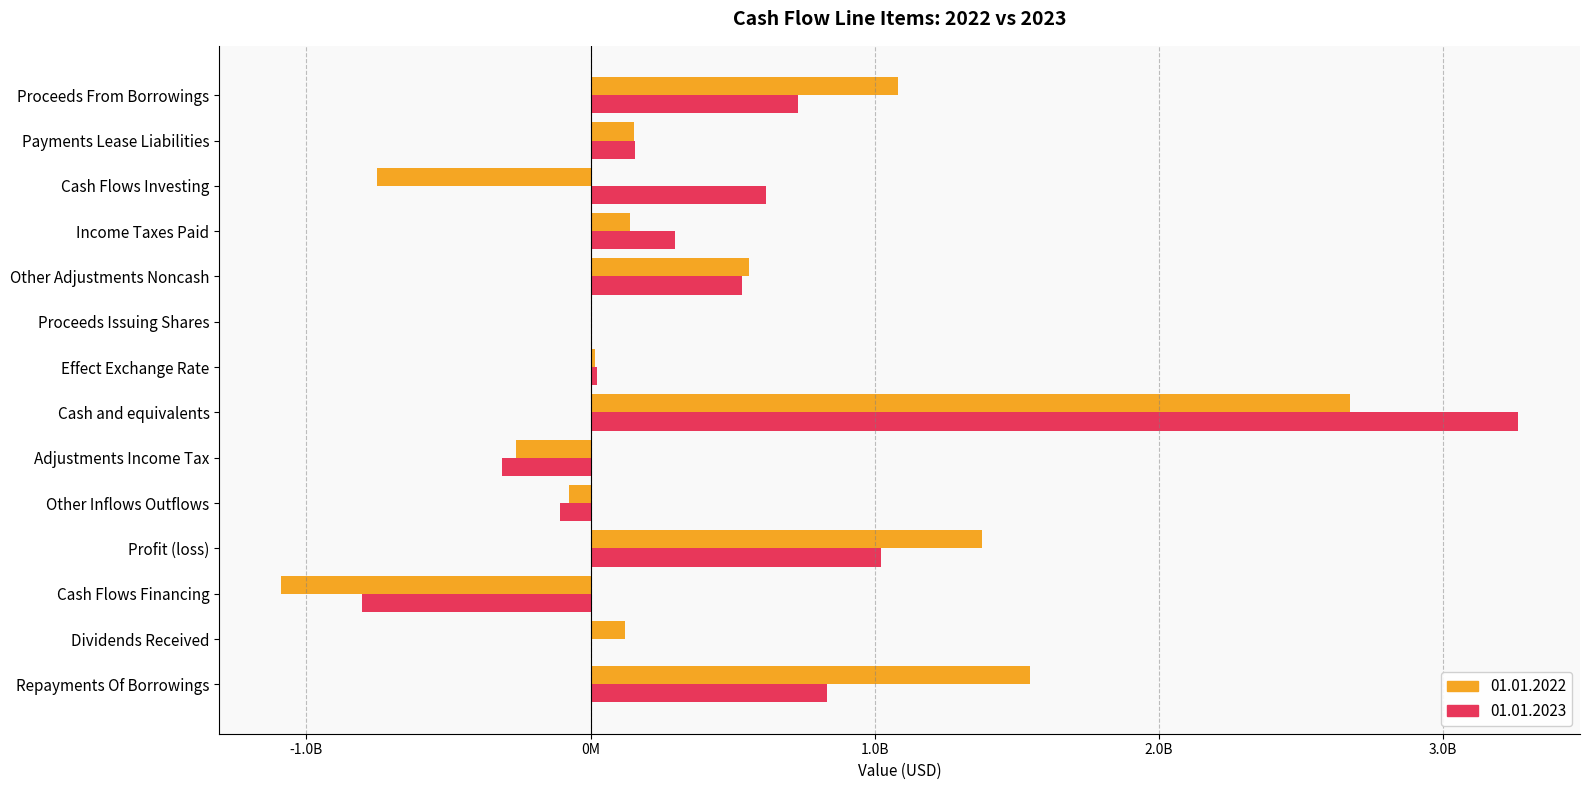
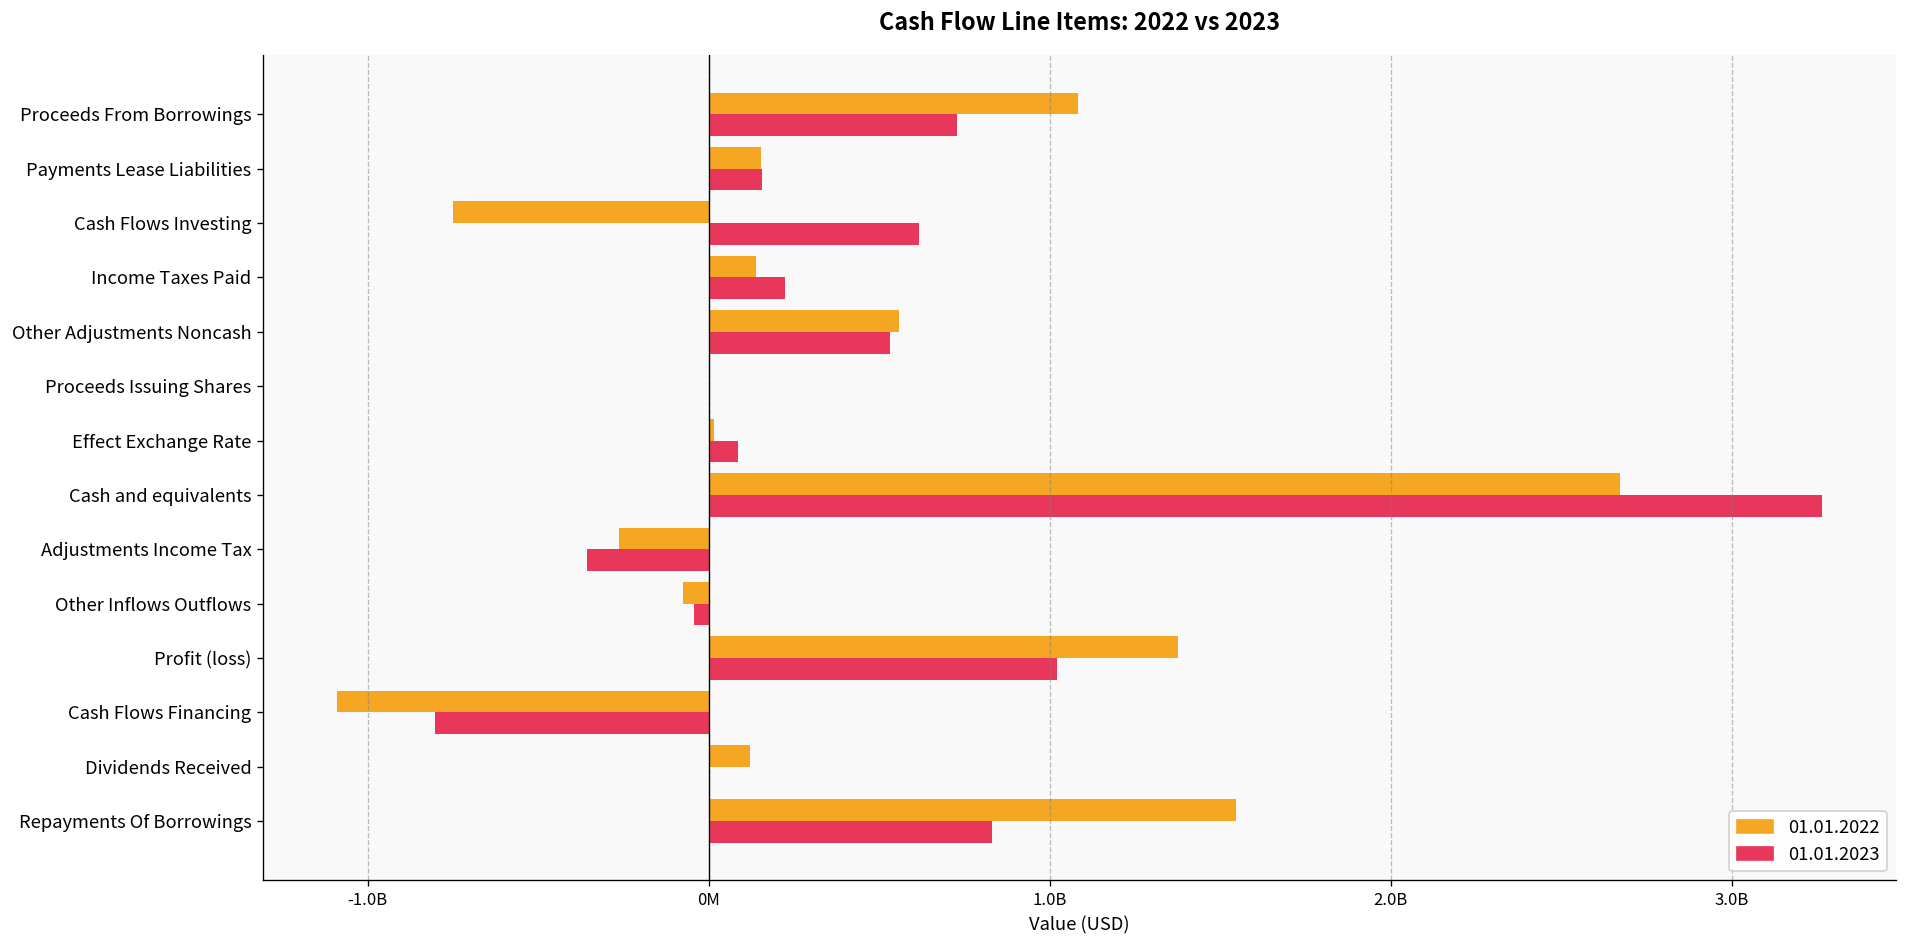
  {
    "01.01.2022": {
      "Proceeds From Borrowings": 1080000000,
      "Payments Lease Liabilities": 150000000,
      "Cash Flows Investing": -750000000,
      "Income Taxes Paid": 140000000,
      "Other Adjustments Noncash": 560000000,
      "Effect Exchange Rate": 20000000,
      "Cash and equivalents": 2670000000,
      "Adjustments Income Tax": -260000000,
      "Other Inflows Outflows": -80000000,
      "Profit (loss)": 1380000000,
      "Cash Flows Financing": -1090000000,
      "Dividends Received": 120000000,
      "Repayments Of Borrowings": 1550000000
    },
    "01.01.2023": {
      "Proceeds From Borrowings": 730000000,
      "Payments Lease Liabilities": 160000000,
      "Cash Flows Investing": 620000000,
-     "Income Taxes Paid": 300000000,
+     "Income Taxes Paid": 220000000,
      "Other Adjustments Noncash": 530000000,
-     "Effect Exchange Rate": 20000000,
+     "Effect Exchange Rate": 90000000,
      "Cash and equivalents": 3260000000,
-     "Adjustments Income Tax": -310000000,
-     "Other Inflows Outflows": -110000000,
+     "Adjustments Income Tax": -360000000,
+     "Other Inflows Outflows": -40000000,
      "Profit (loss)": 1020000000,
      "Cash Flows Financing": -800000000,
      "Repayments Of Borrowings": 830000000
    }
  }
